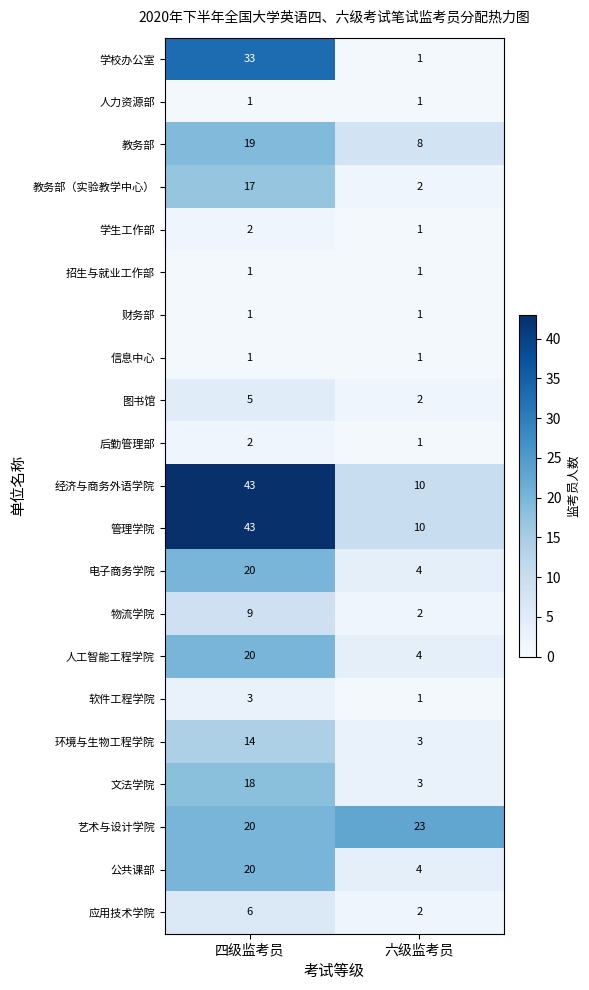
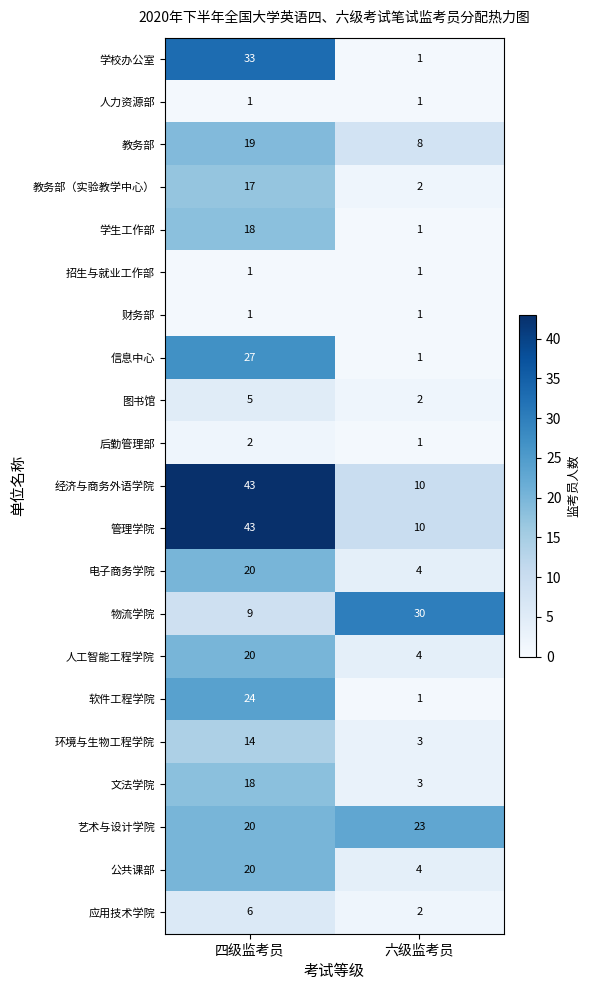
  {
    "学校办公室": {
      "四级监考员": 33,
      "六级监考员": 1
    },
    "人力资源部": {
      "四级监考员": 1,
      "六级监考员": 1
    },
    "教务部": {
      "四级监考员": 19,
      "六级监考员": 8
    },
    "教务部（实验教学中心）": {
      "四级监考员": 17,
      "六级监考员": 2
    },
    "学生工作部": {
-     "四级监考员": 2,
+     "四级监考员": 18,
      "六级监考员": 1
    },
    "招生与就业工作部": {
      "四级监考员": 1,
      "六级监考员": 1
    },
    "财务部": {
      "四级监考员": 1,
      "六级监考员": 1
    },
    "信息中心": {
-     "四级监考员": 1,
+     "四级监考员": 27,
      "六级监考员": 1
    },
    "图书馆": {
      "四级监考员": 5,
      "六级监考员": 2
    },
    "后勤管理部": {
      "四级监考员": 2,
      "六级监考员": 1
    },
    "经济与商务外语学院": {
      "四级监考员": 43,
      "六级监考员": 10
    },
    "管理学院": {
      "四级监考员": 43,
      "六级监考员": 10
    },
    "电子商务学院": {
      "四级监考员": 20,
      "六级监考员": 4
    },
    "物流学院": {
      "四级监考员": 9,
-     "六级监考员": 2
+     "六级监考员": 30
    },
    "人工智能工程学院": {
      "四级监考员": 20,
      "六级监考员": 4
    },
    "软件工程学院": {
-     "四级监考员": 3,
+     "四级监考员": 24,
      "六级监考员": 1
    },
    "环境与生物工程学院": {
      "四级监考员": 14,
      "六级监考员": 3
    },
    "文法学院": {
      "四级监考员": 18,
      "六级监考员": 3
    },
    "艺术与设计学院": {
      "四级监考员": 20,
      "六级监考员": 23
    },
    "公共课部": {
      "四级监考员": 20,
      "六级监考员": 4
    },
    "应用技术学院": {
      "四级监考员": 6,
      "六级监考员": 2
    }
  }
